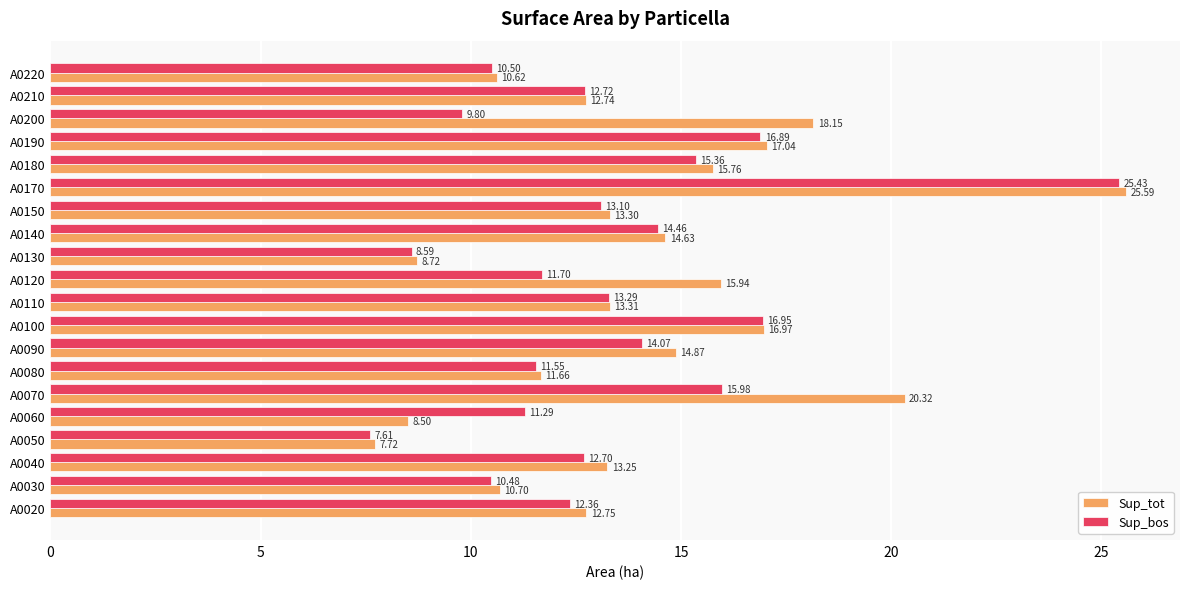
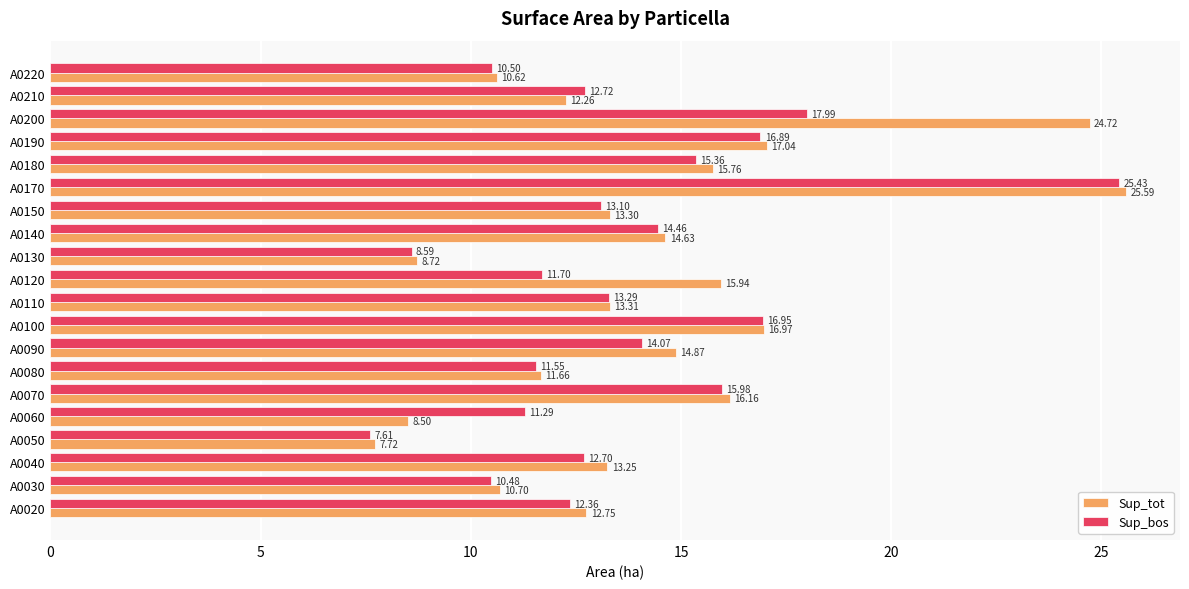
  {
    "Sup_tot": {
      "A0220": 10.62,
-     "A0210": 12.74,
-     "A0200": 18.15,
+     "A0210": 12.26,
+     "A0200": 24.72,
      "A0190": 17.04,
      "A0180": 15.76,
      "A0170": 25.59,
      "A0150": 13.30,
      "A0140": 14.63,
      "A0130": 8.72,
      "A0120": 15.94,
      "A0110": 13.31,
      "A0100": 16.97,
      "A0090": 14.87,
      "A0080": 11.66,
-     "A0070": 20.32,
+     "A0070": 16.16,
      "A0060": 8.50,
      "A0050": 7.72,
      "A0040": 13.25,
      "A0030": 10.70,
      "A0020": 12.75
    },
    "Sup_bos": {
      "A0220": 10.50,
      "A0210": 12.72,
-     "A0200": 9.80,
+     "A0200": 17.99,
      "A0190": 16.89,
      "A0180": 15.36,
      "A0170": 25.43,
      "A0150": 13.10,
      "A0140": 14.46,
      "A0130": 8.59,
      "A0120": 11.70,
      "A0110": 13.29,
      "A0100": 16.95,
      "A0090": 14.07,
      "A0080": 11.55,
      "A0070": 15.98,
      "A0060": 11.29,
      "A0050": 7.61,
      "A0040": 12.70,
      "A0030": 10.48,
      "A0020": 12.36
    }
  }
